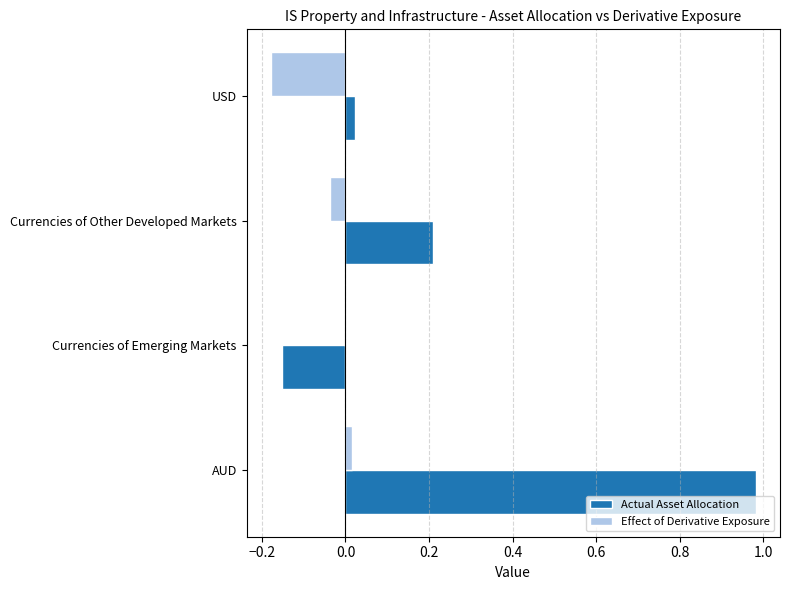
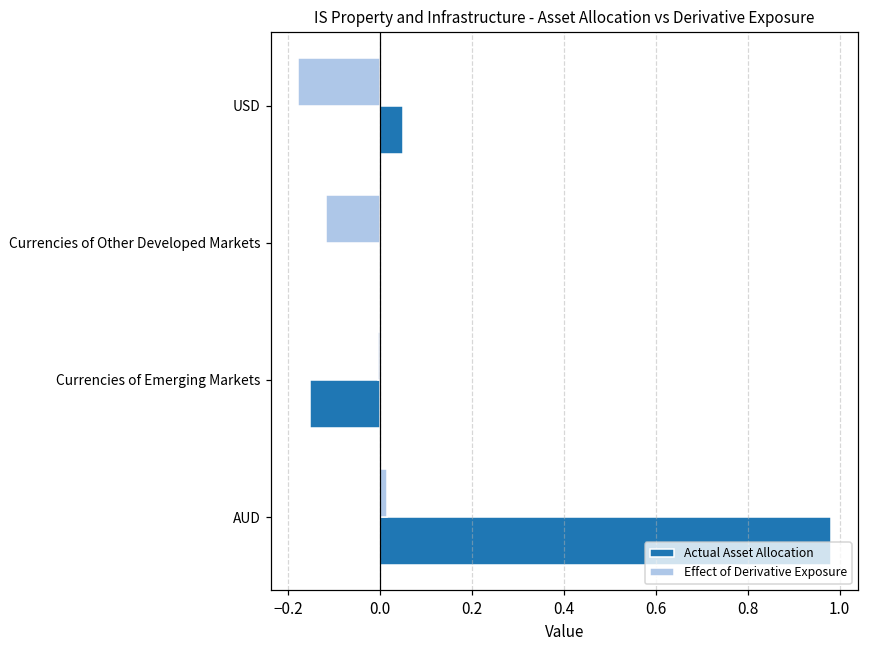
  {
    "Actual Asset Allocation": {
-     "USD": 0.02,
-     "Currencies of Other Developed Markets": 0.21,
+     "USD": 0.05,
+     "Currencies of Other Developed Markets": 0.00,
      "Currencies of Emerging Markets": -0.15,
      "AUD": 0.98
    },
    "Effect of Derivative Exposure": {
      "USD": -0.18,
-     "Currencies of Other Developed Markets": -0.04,
+     "Currencies of Other Developed Markets": -0.12,
      "AUD": 0.02
    }
  }
